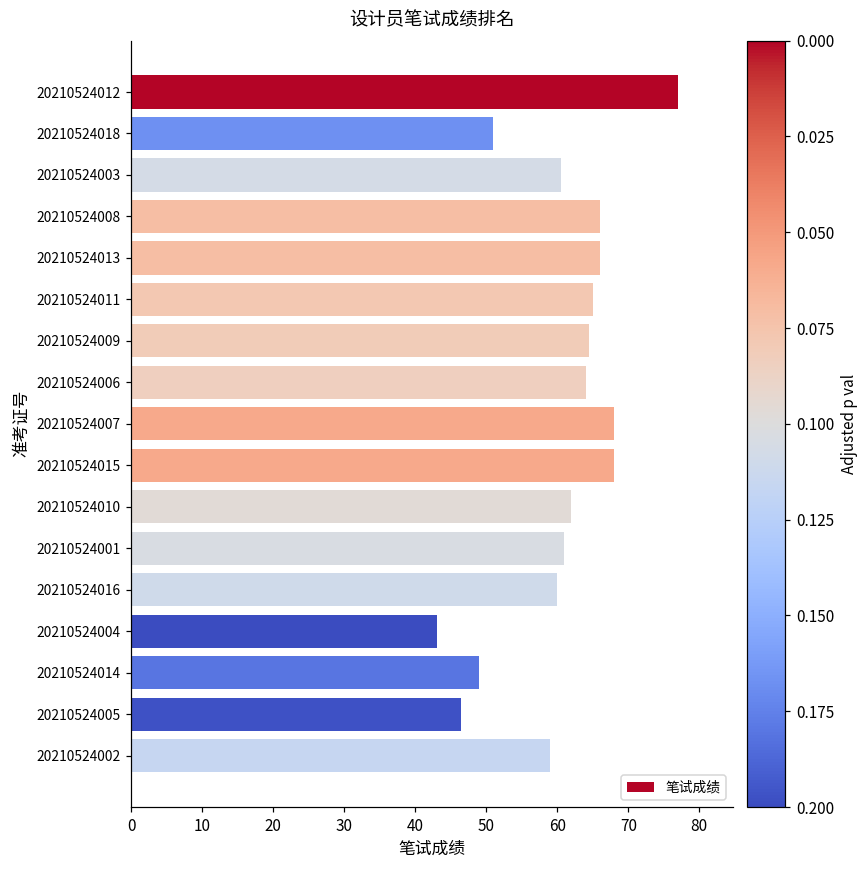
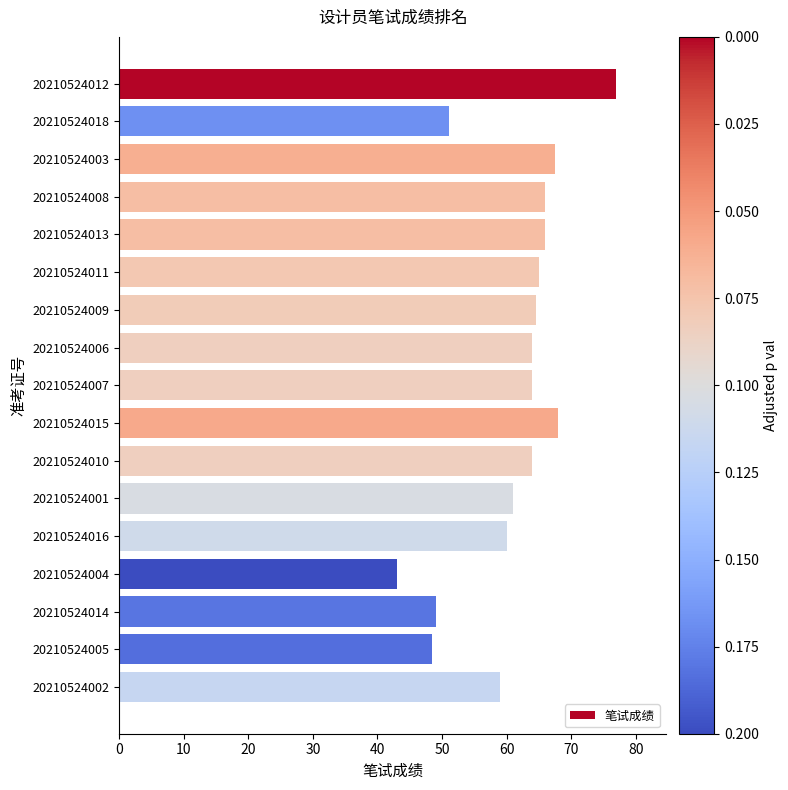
  {
    "20210524012": 77,
    "20210524018": 51,
-   "20210524003": 61,
+   "20210524003": 68,
    "20210524008": 66,
    "20210524013": 66,
    "20210524011": 65,
    "20210524009": 65,
    "20210524006": 64,
-   "20210524007": 68,
+   "20210524007": 64,
    "20210524015": 68,
-   "20210524010": 62,
+   "20210524010": 64,
    "20210524001": 61,
    "20210524016": 60,
    "20210524004": 43,
    "20210524014": 49,
-   "20210524005": 46,
+   "20210524005": 49,
    "20210524002": 59
  }
